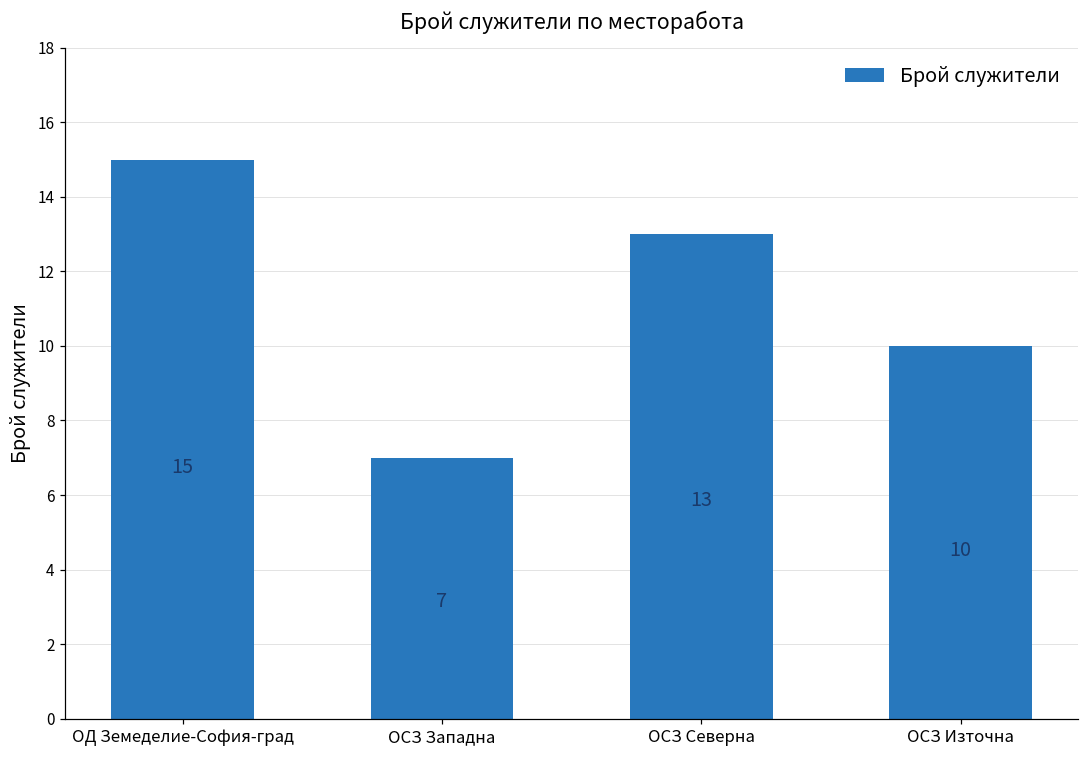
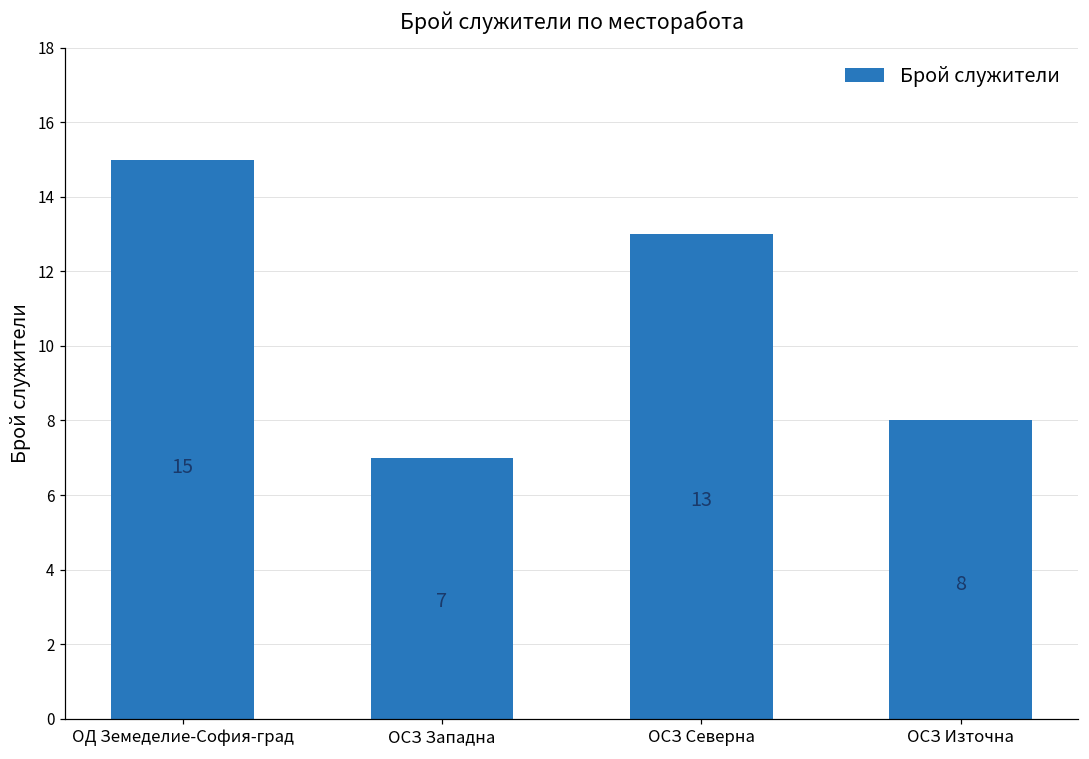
  {
    "ОД Земеделие-София-град": 15,
    "ОСЗ Западна": 7,
    "ОСЗ Северна": 13,
-   "ОСЗ Източна": 10
+   "ОСЗ Източна": 8
  }
